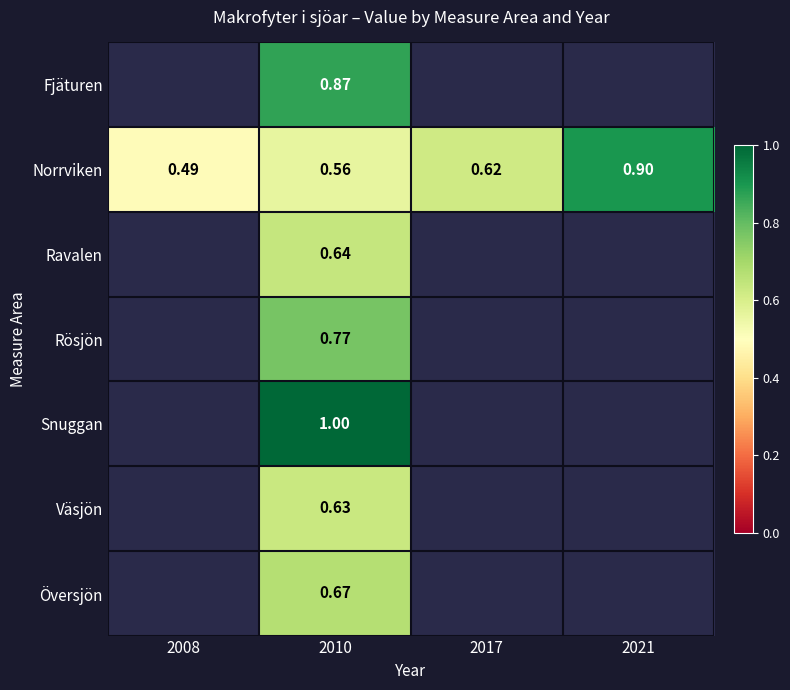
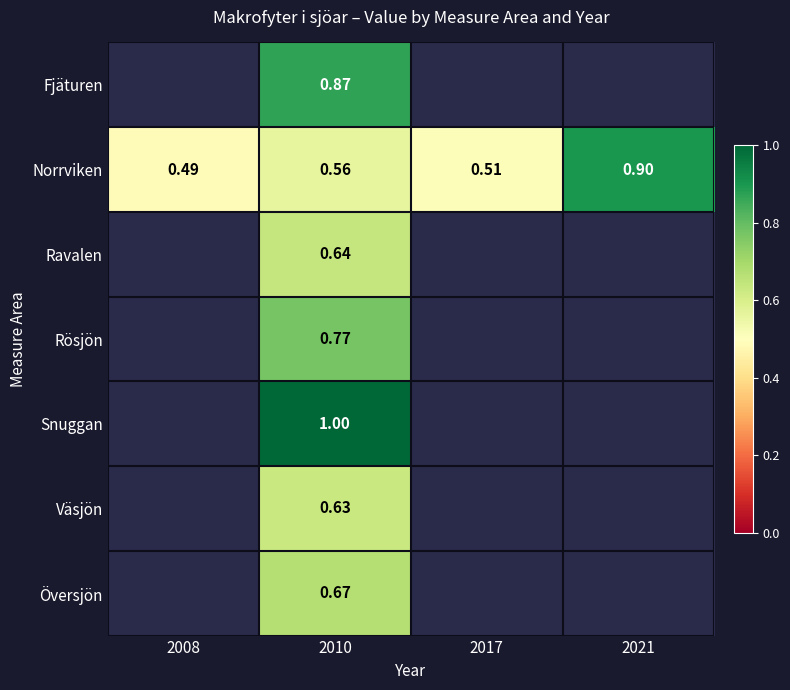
  {
    "Fjäturen": {
      "2010": 0.87
    },
    "Norrviken": {
      "2008": 0.49,
      "2010": 0.56,
-     "2017": 0.62,
+     "2017": 0.51,
      "2021": 0.90
    },
    "Ravalen": {
      "2010": 0.64
    },
    "Rösjön": {
      "2010": 0.77
    },
    "Snuggan": {
      "2010": 1.00
    },
    "Väsjön": {
      "2010": 0.63
    },
    "Översjön": {
      "2010": 0.67
    }
  }
